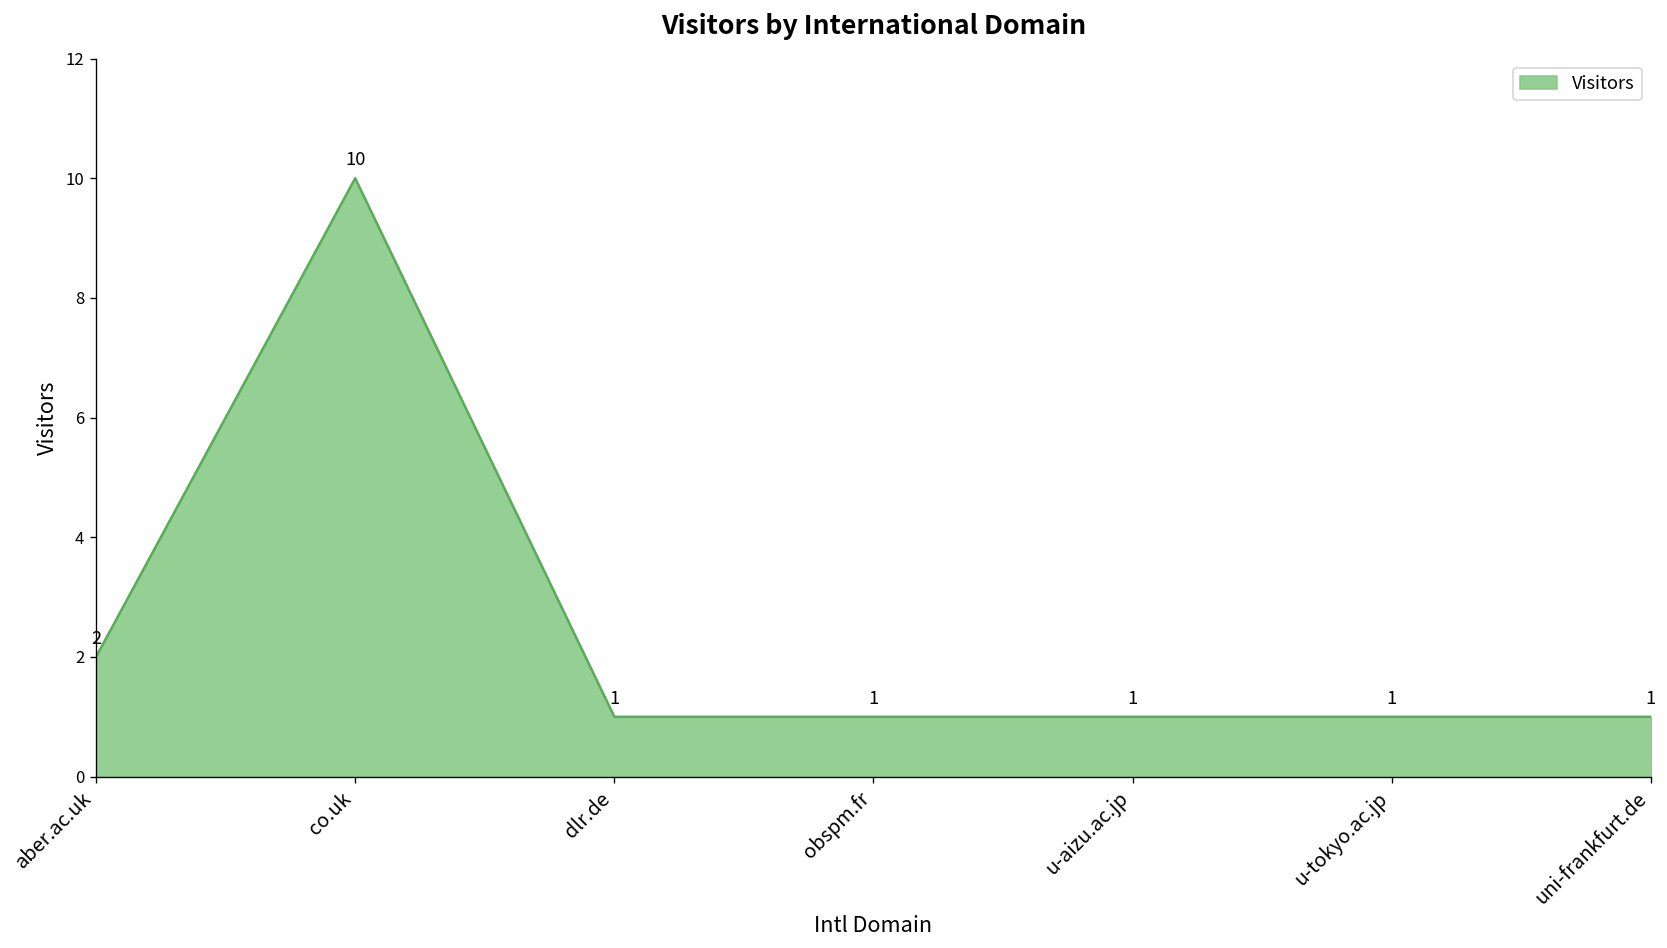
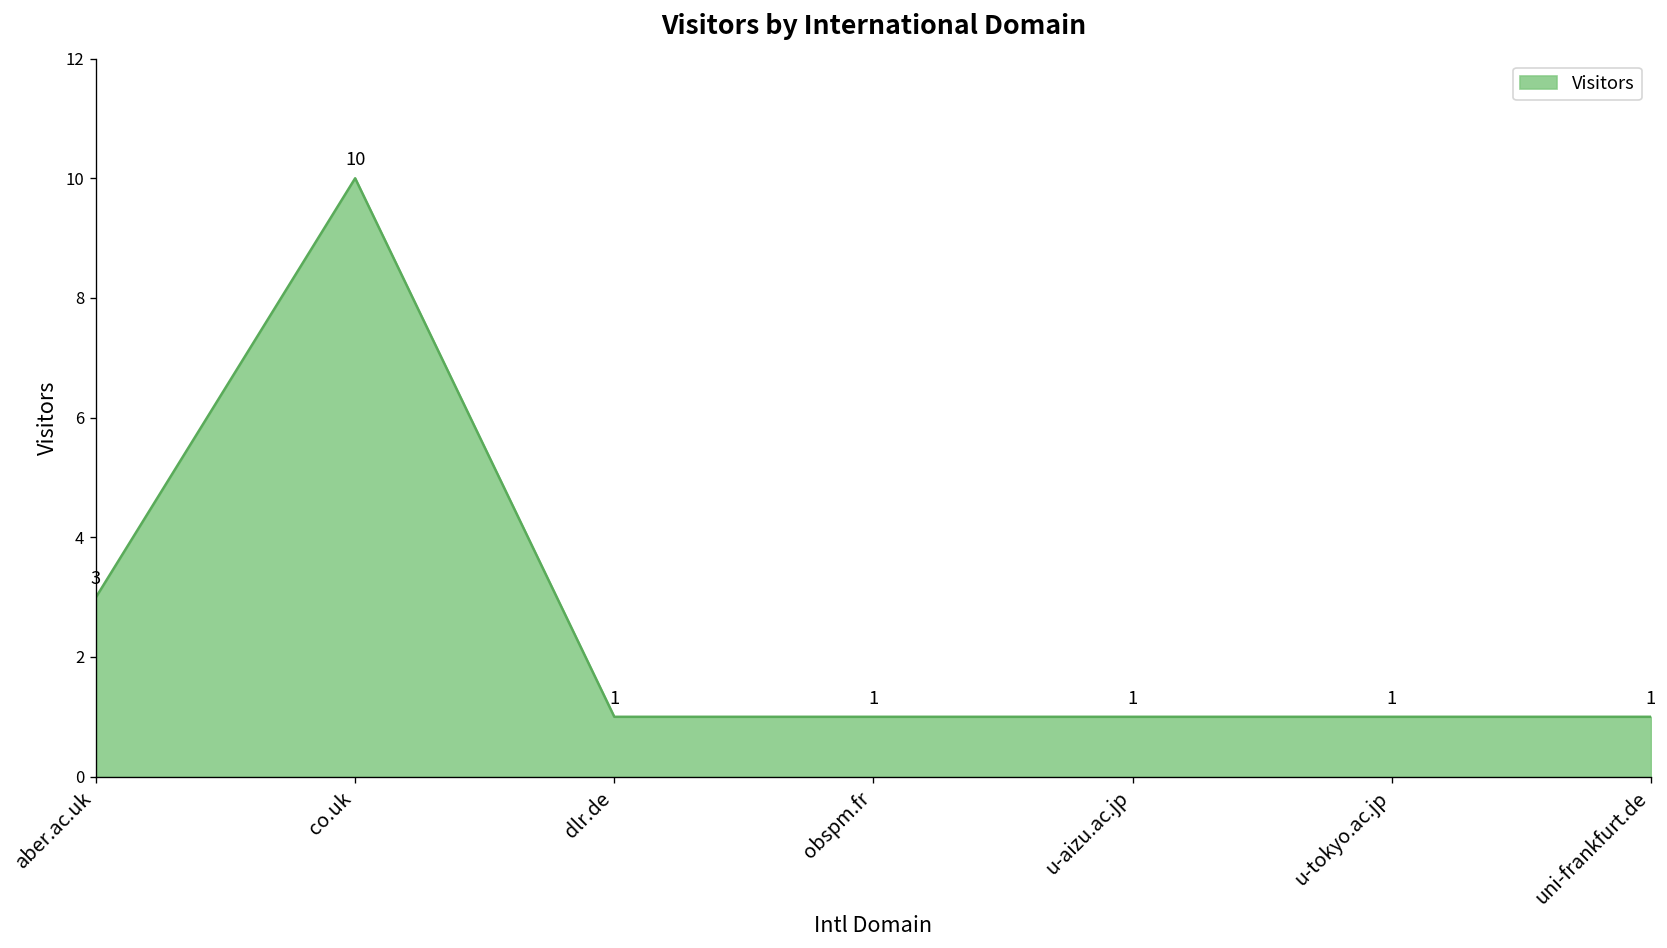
  {
-   "aber.ac.uk": 2,
+   "aber.ac.uk": 3,
    "co.uk": 10,
    "dlr.de": 1,
    "obspm.fr": 1,
    "u-aizu.ac.jp": 1,
    "u-tokyo.ac.jp": 1,
    "uni-frankfurt.de": 1
  }
